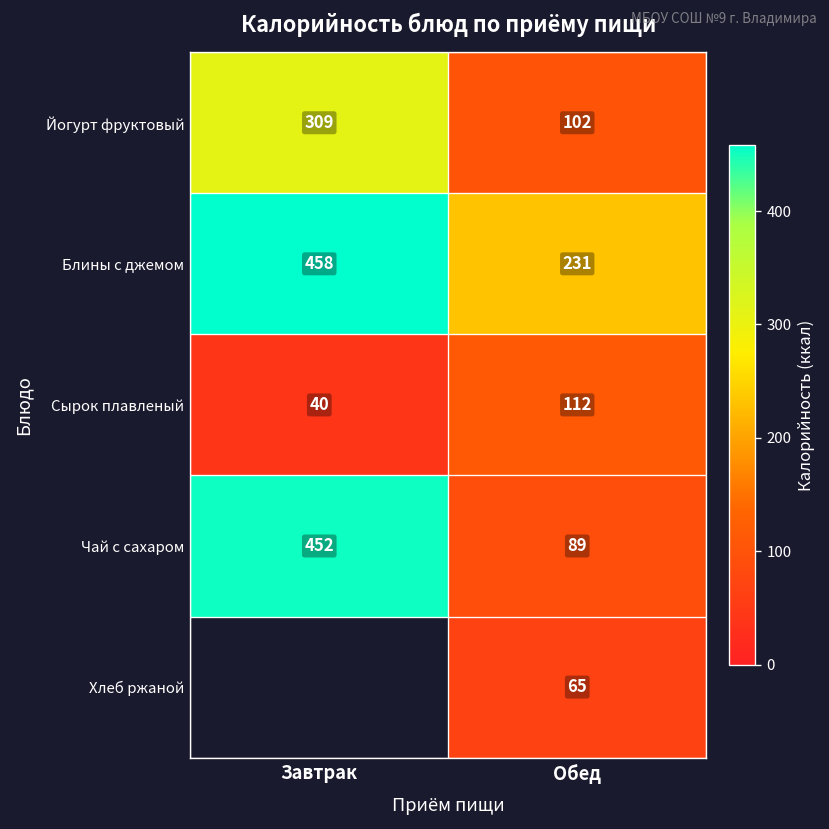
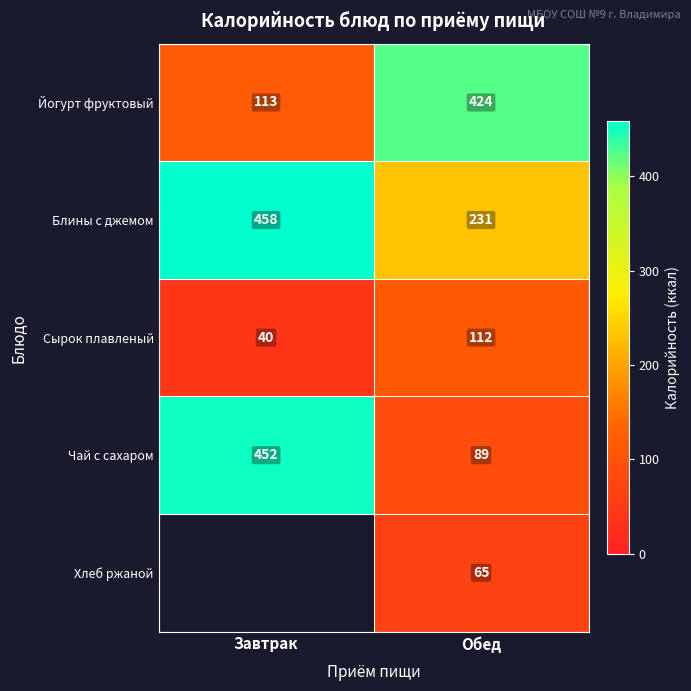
  {
    "Йогурт фруктовый": {
-     "Завтрак": 309,
-     "Обед": 102
+     "Завтрак": 113,
+     "Обед": 424
    }
  }
